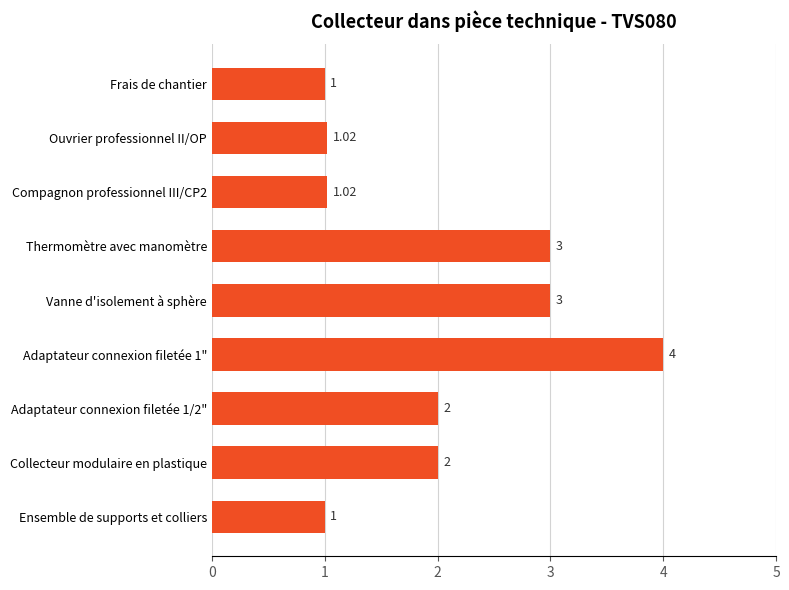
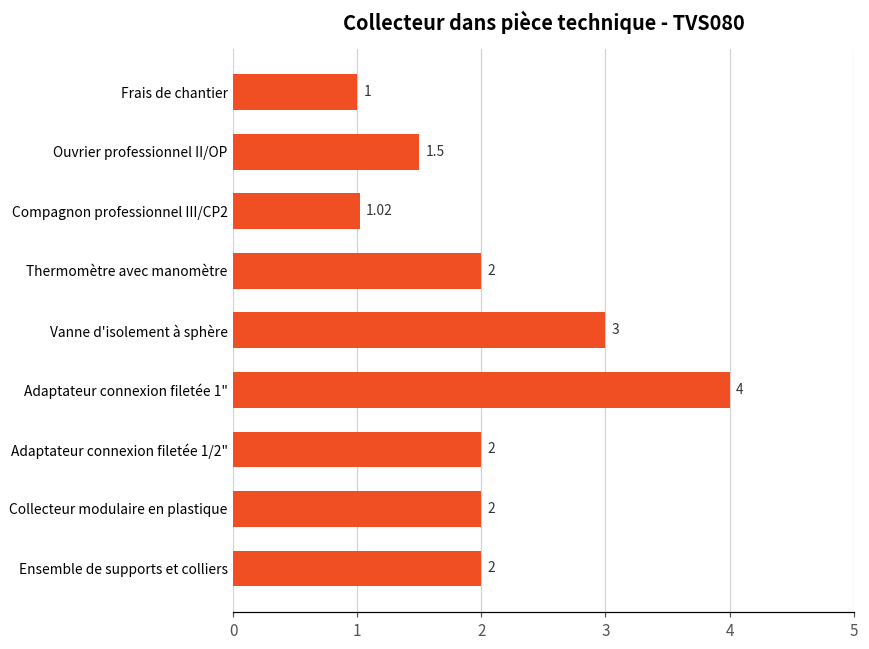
  {
    "Frais de chantier": 1,
-   "Ouvrier professionnel II/OP": 1.02,
+   "Ouvrier professionnel II/OP": 1.5,
    "Compagnon professionnel III/CP2": 1.02,
-   "Thermomètre avec manomètre": 3,
+   "Thermomètre avec manomètre": 2,
    "Vanne d'isolement à sphère": 3,
    "Adaptateur connexion filetée 1\"": 4,
    "Adaptateur connexion filetée 1/2\"": 2,
    "Collecteur modulaire en plastique": 2,
-   "Ensemble de supports et colliers": 1
+   "Ensemble de supports et colliers": 2
  }
